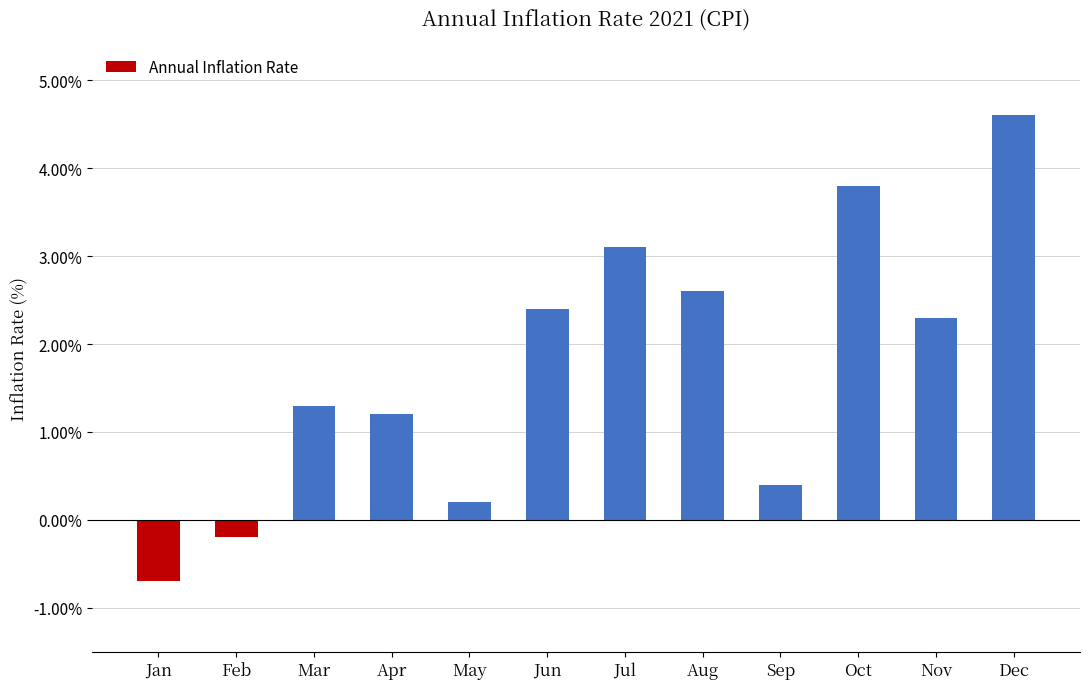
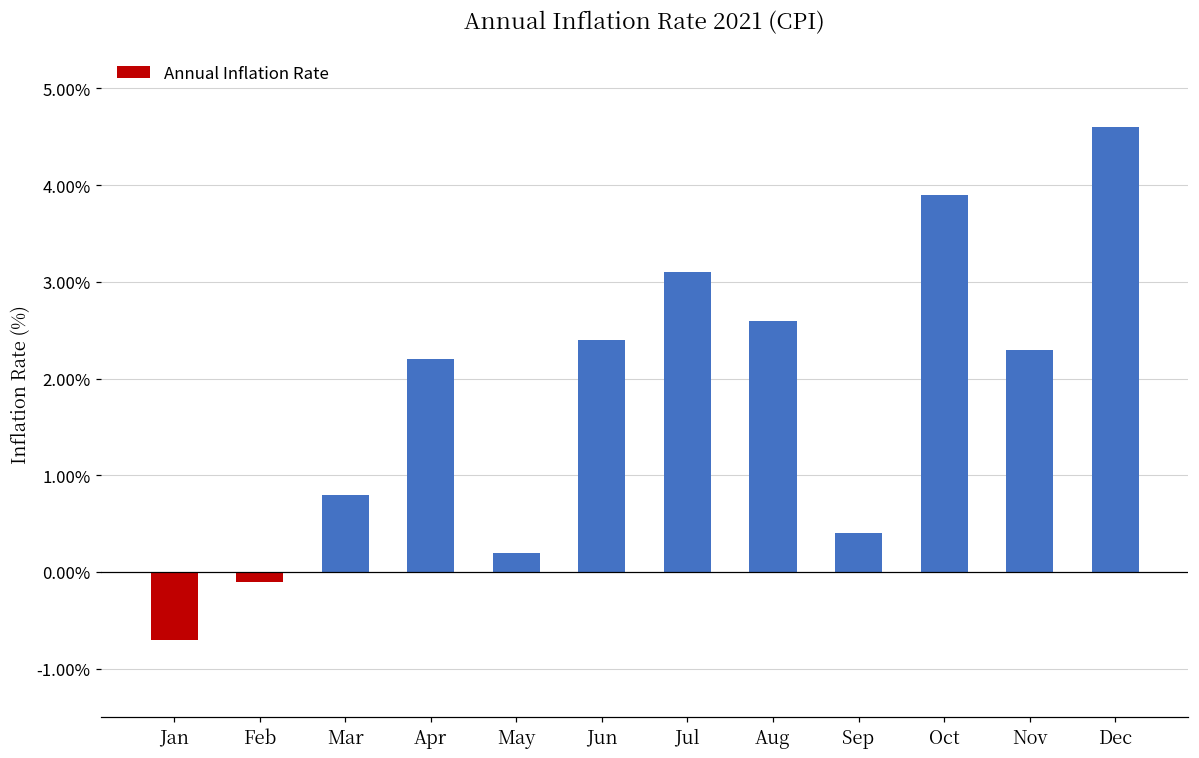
  {
    "Jan": "-0.7%",
-   "Feb": "-0.2%",
-   "Mar": "1.3%",
-   "Apr": "1.2%",
+   "Feb": "-0.1%",
+   "Mar": "0.8%",
+   "Apr": "2.2%",
    "May": "0.2%",
    "Jun": "2.4%",
    "Jul": "3.1%",
    "Aug": "2.6%",
    "Sep": "0.4%",
-   "Oct": "3.8%",
+   "Oct": "3.9%",
    "Nov": "2.3%",
    "Dec": "4.6%"
  }
